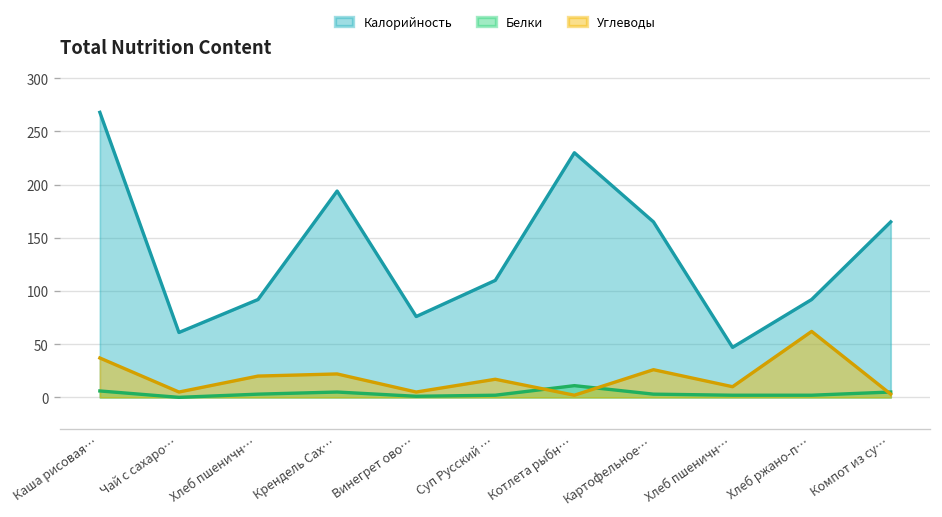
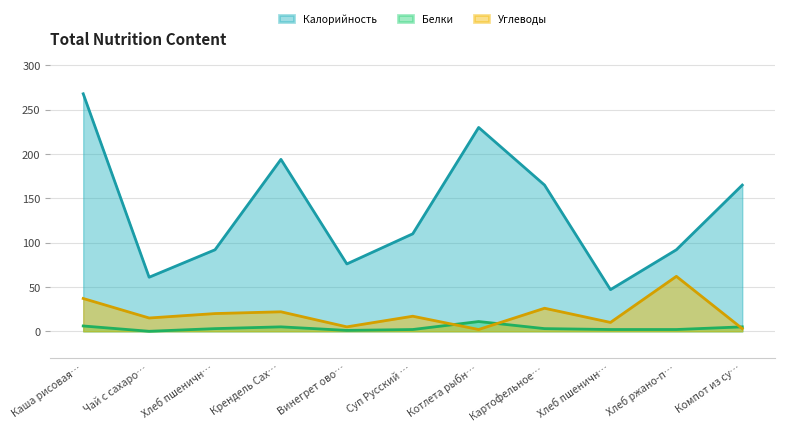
  {
    "Углеводы": {
      "Каша рисовая…": 40,
-     "Чай с сахаро…": 10,
+     "Чай с сахаро…": 20,
      "Крендель Сах…": 20,
      "Винегрет ово…": 10,
      "Суп Русский …": 20,
      "Котлета рыбн…": 0,
      "Картофельное…": 30,
      "Хлеб ржано-п…": 60
    }
  }
